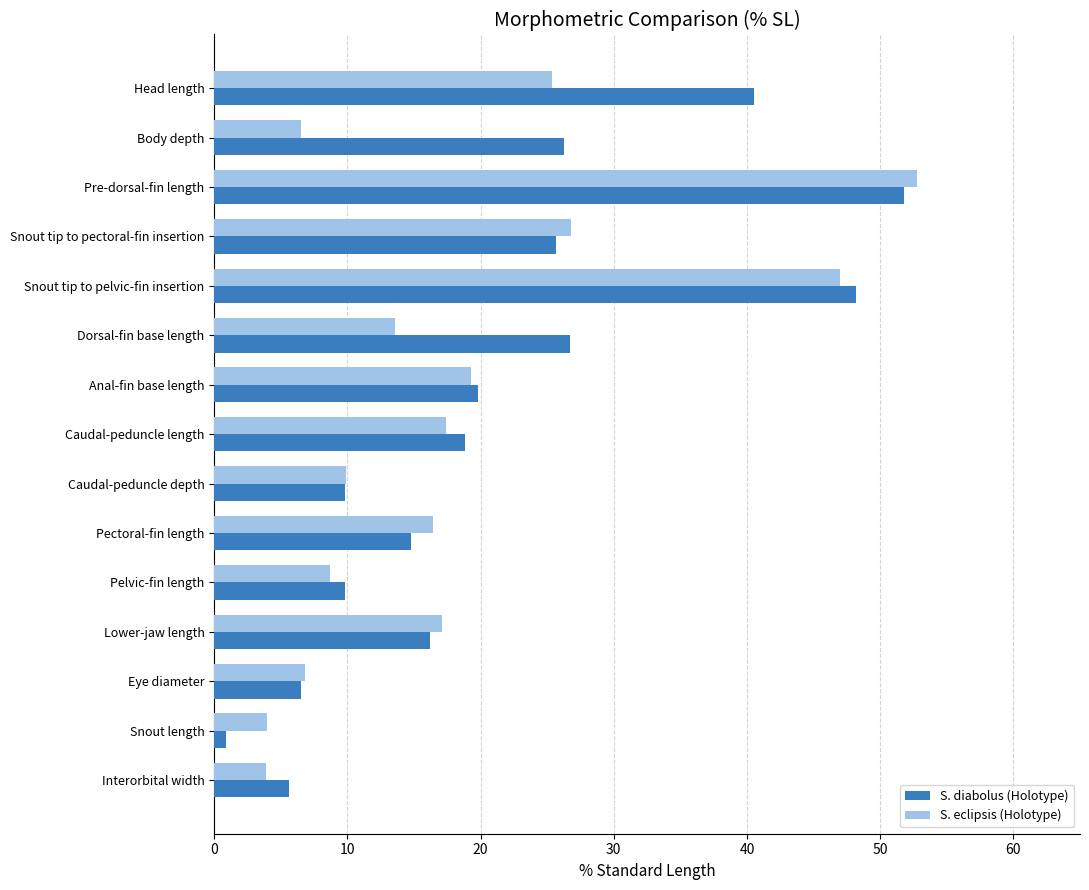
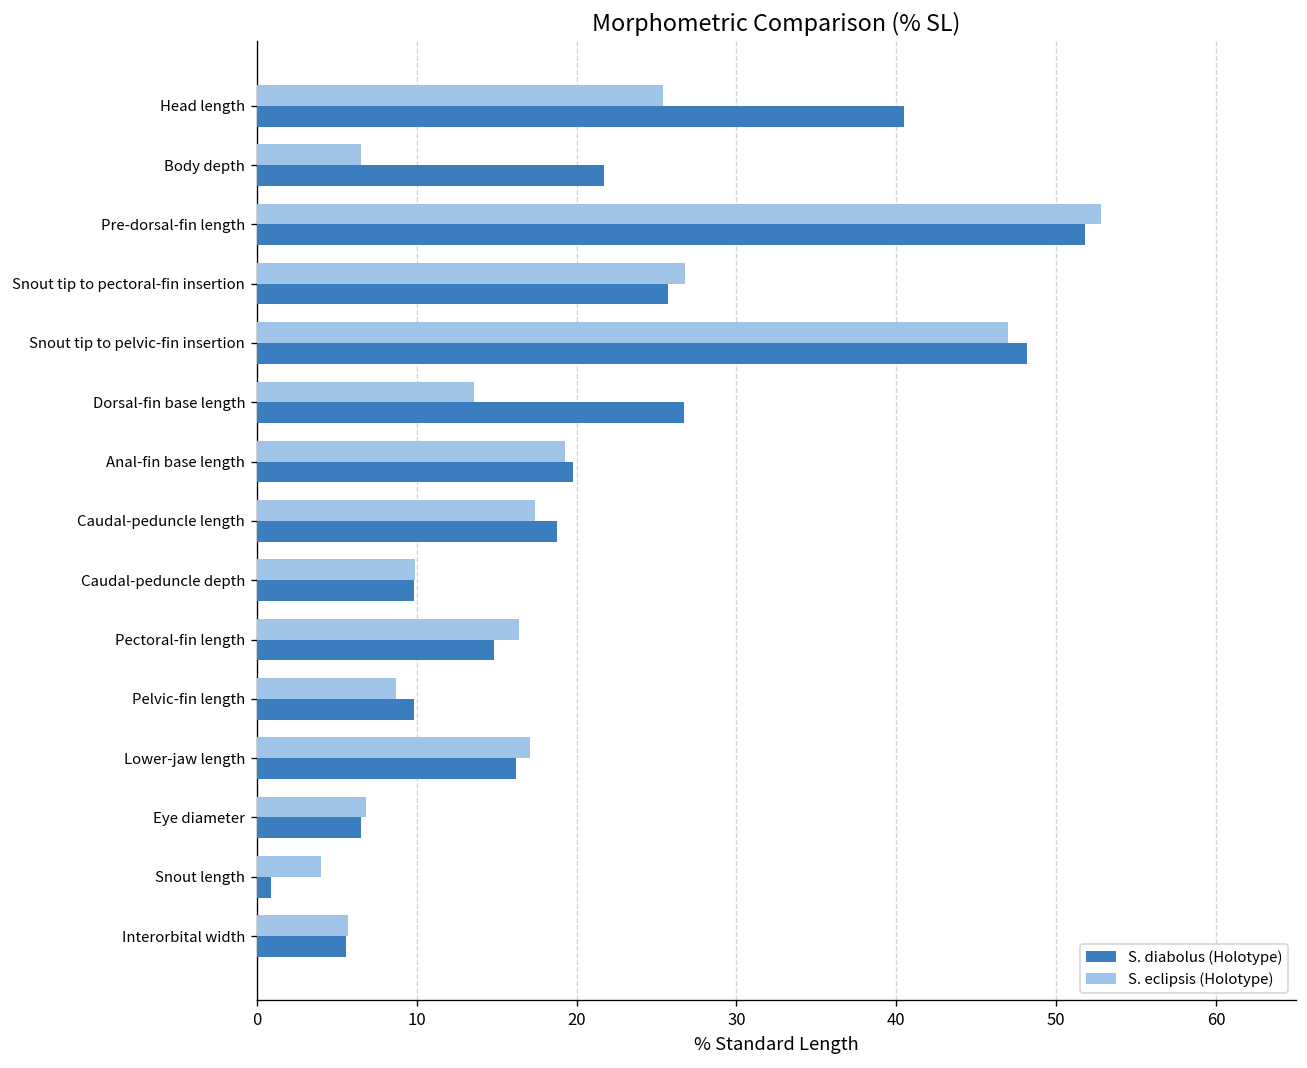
  {
    "S. diabolus (Holotype)": {
      "Head length": 40.5,
-     "Body depth": 26.3,
+     "Body depth": 21.7,
      "Pre-dorsal-fin length": 51.8,
      "Snout tip to pectoral-fin insertion": 25.7,
      "Snout tip to pelvic-fin insertion": 48.2,
      "Dorsal-fin base length": 26.7,
      "Anal-fin base length": 19.8,
      "Caudal-peduncle length": 18.8,
      "Caudal-peduncle depth": 9.8,
      "Pectoral-fin length": 14.8,
      "Pelvic-fin length": 9.8,
      "Lower-jaw length": 16.2,
      "Eye diameter": 6.5,
      "Snout length": 0.9,
      "Interorbital width": 5.6
    },
    "S. eclipsis (Holotype)": {
      "Head length": 25.4,
      "Body depth": 6.5,
      "Pre-dorsal-fin length": 52.8,
      "Snout tip to pectoral-fin insertion": 26.8,
      "Snout tip to pelvic-fin insertion": 47.0,
      "Dorsal-fin base length": 13.6,
      "Anal-fin base length": 19.3,
      "Caudal-peduncle length": 17.4,
      "Caudal-peduncle depth": 9.9,
      "Pectoral-fin length": 16.4,
      "Pelvic-fin length": 8.7,
      "Lower-jaw length": 17.1,
      "Eye diameter": 6.8,
      "Snout length": 4.0,
-     "Interorbital width": 3.9
+     "Interorbital width": 5.7
    }
  }
